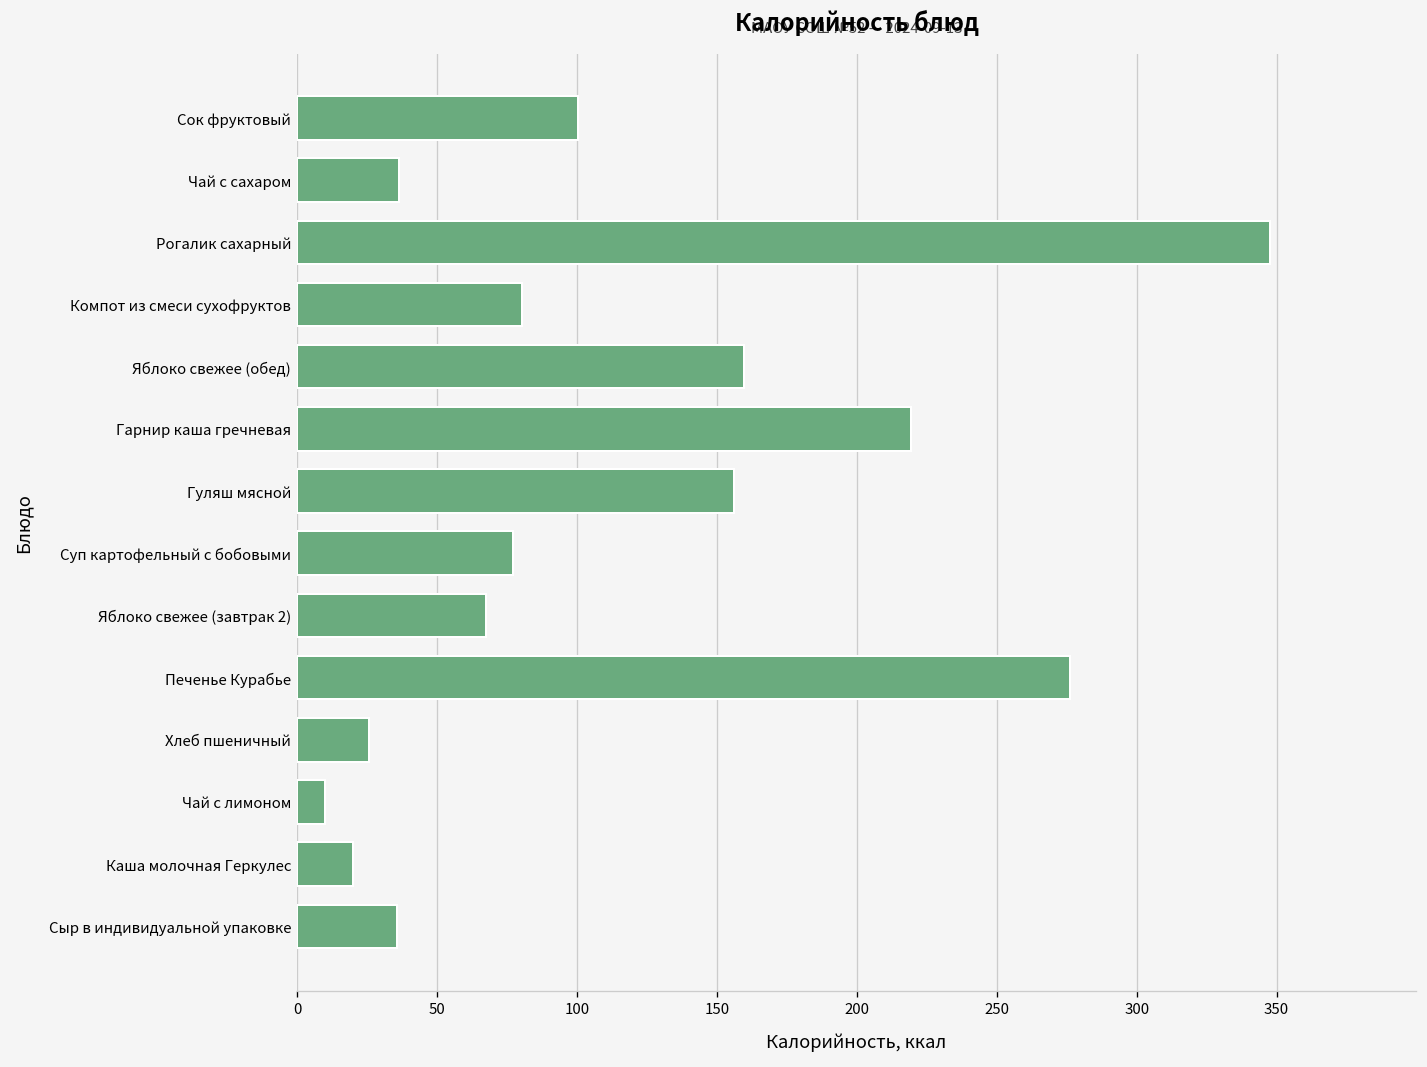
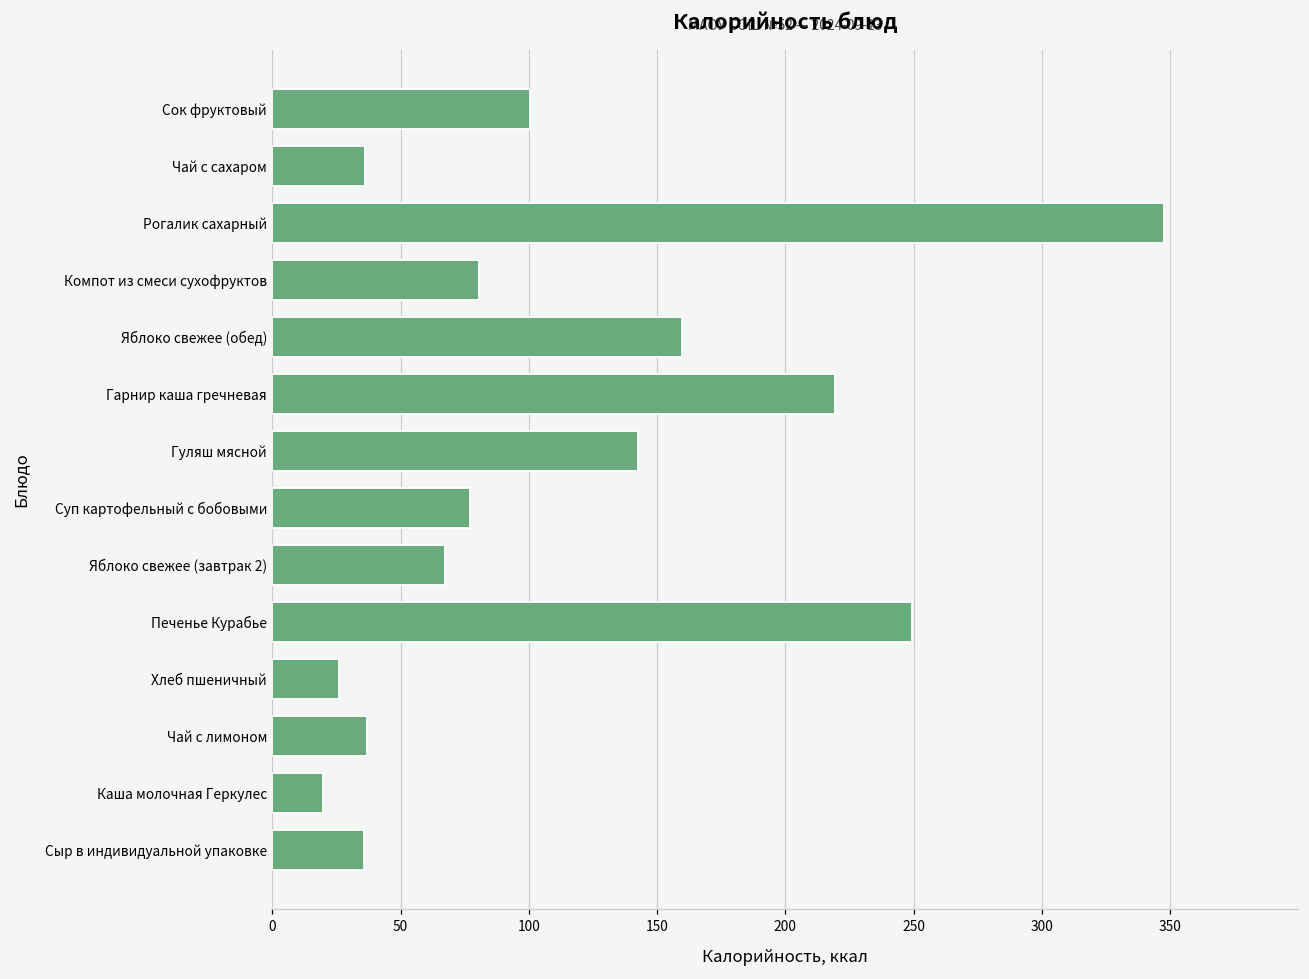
  {
    "Сок фруктовый": 100,
    "Чай с сахаром": 36,
    "Рогалик сахарный": 348,
    "Компот из смеси сухофруктов": 80,
    "Яблоко свежее (обед)": 160,
    "Гарнир каша гречневая": 219,
-   "Гуляш мясной": 156,
+   "Гуляш мясной": 143,
    "Суп картофельный с бобовыми": 77,
    "Яблоко свежее (завтрак 2)": 67,
-   "Печенье Курабье": 276,
+   "Печенье Курабье": 249,
    "Хлеб пшеничный": 26,
-   "Чай с лимоном": 10,
+   "Чай с лимоном": 37,
    "Каша молочная Геркулес": 20,
    "Сыр в индивидуальной упаковке": 36
  }
